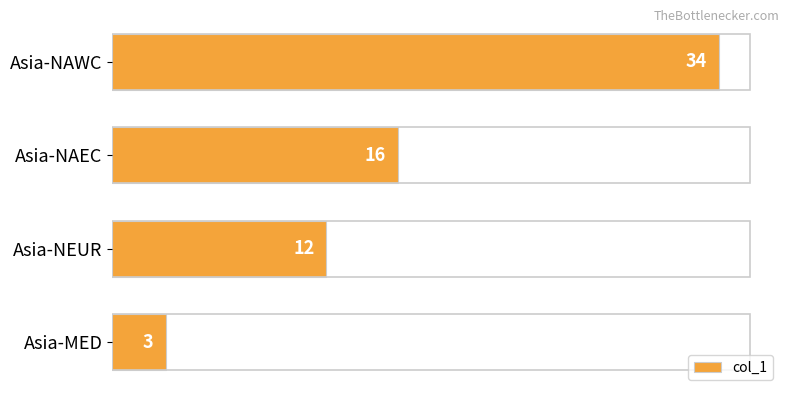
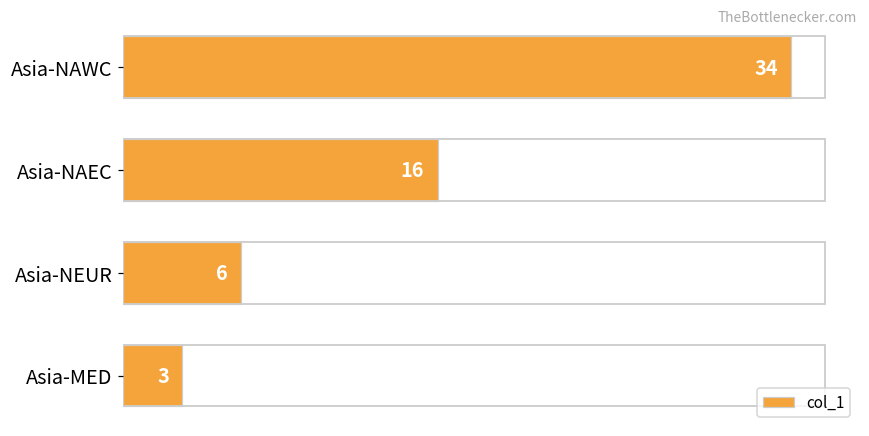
  {
    "Asia-NAWC": 34,
    "Asia-NAEC": 16,
-   "Asia-NEUR": 12,
+   "Asia-NEUR": 6,
    "Asia-MED": 3
  }
